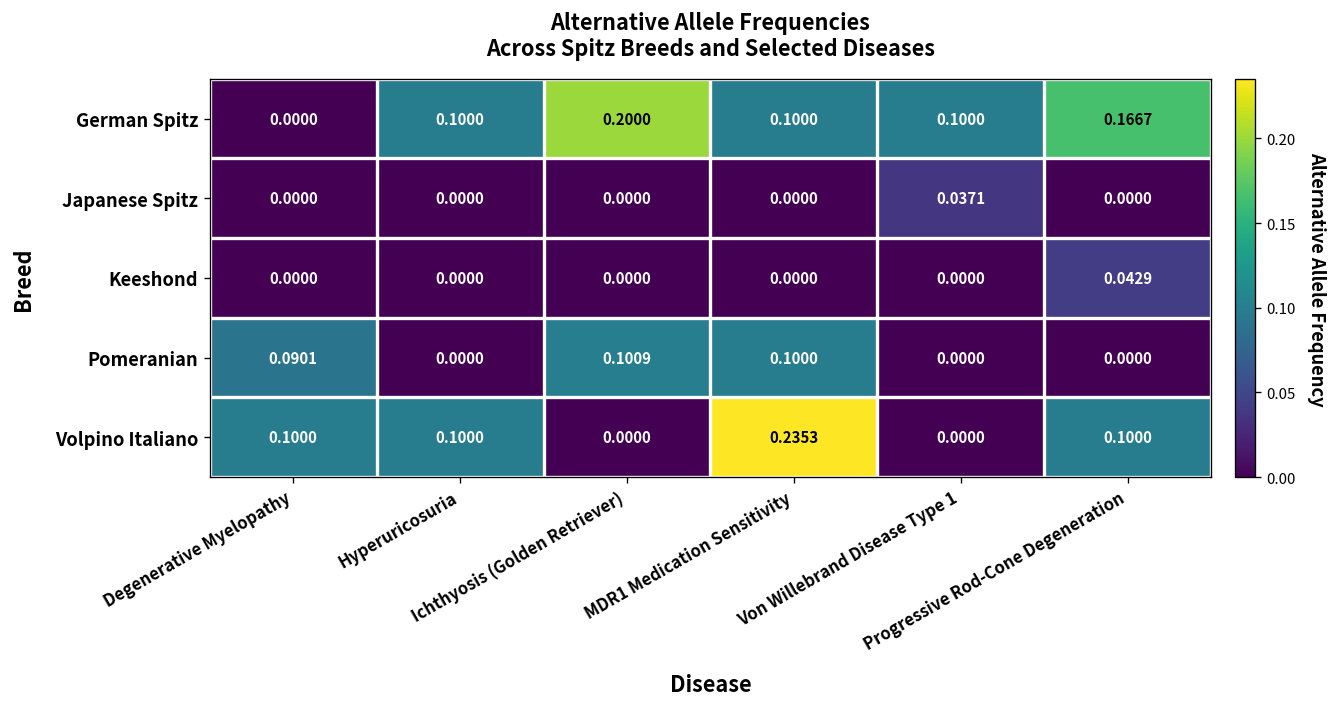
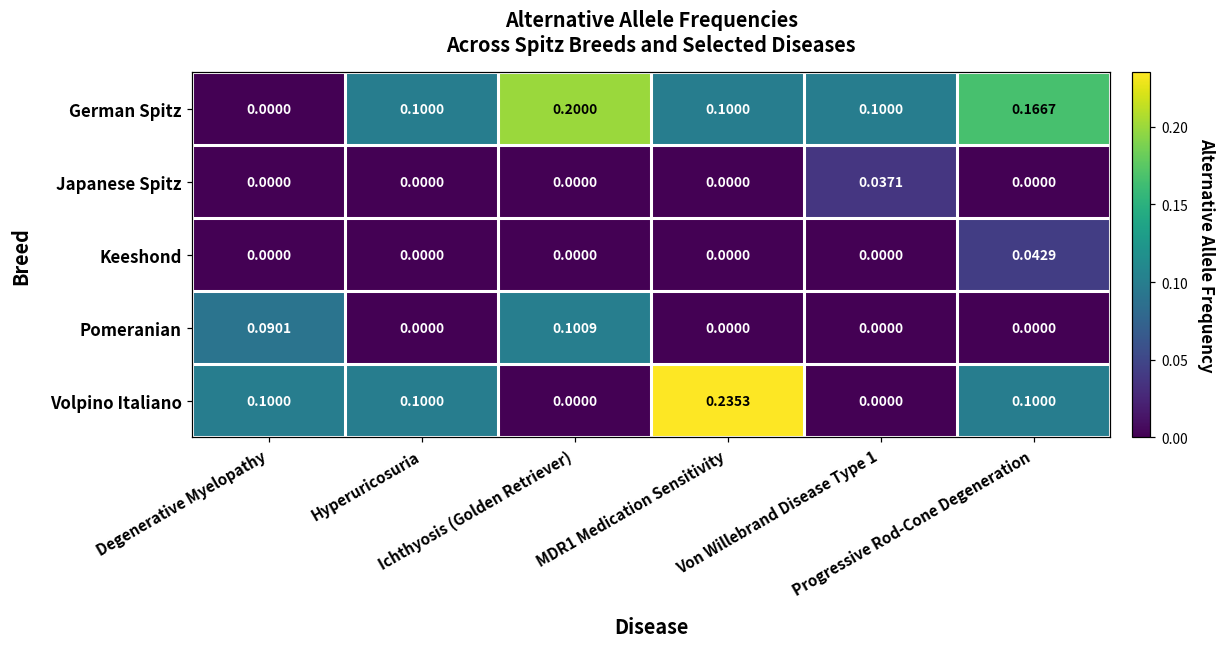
  {
    "German Spitz": {
      "Degenerative Myelopathy": 0.0000,
      "Hyperuricosuria": 0.1000,
      "Ichthyosis (Golden Retriever)": 0.2000,
      "MDR1 Medication Sensitivity": 0.1000,
      "Von Willebrand Disease Type 1": 0.1000,
      "Progressive Rod-Cone Degeneration": 0.1667
    },
    "Japanese Spitz": {
      "Degenerative Myelopathy": 0.0000,
      "Hyperuricosuria": 0.0000,
      "Ichthyosis (Golden Retriever)": 0.0000,
      "MDR1 Medication Sensitivity": 0.0000,
      "Von Willebrand Disease Type 1": 0.0371,
      "Progressive Rod-Cone Degeneration": 0.0000
    },
    "Keeshond": {
      "Degenerative Myelopathy": 0.0000,
      "Hyperuricosuria": 0.0000,
      "Ichthyosis (Golden Retriever)": 0.0000,
      "MDR1 Medication Sensitivity": 0.0000,
      "Von Willebrand Disease Type 1": 0.0000,
      "Progressive Rod-Cone Degeneration": 0.0429
    },
    "Pomeranian": {
      "Degenerative Myelopathy": 0.0901,
      "Hyperuricosuria": 0.0000,
      "Ichthyosis (Golden Retriever)": 0.1009,
-     "MDR1 Medication Sensitivity": 0.1000,
+     "MDR1 Medication Sensitivity": 0.0000,
      "Von Willebrand Disease Type 1": 0.0000,
      "Progressive Rod-Cone Degeneration": 0.0000
    },
    "Volpino Italiano": {
      "Degenerative Myelopathy": 0.1000,
      "Hyperuricosuria": 0.1000,
      "Ichthyosis (Golden Retriever)": 0.0000,
      "MDR1 Medication Sensitivity": 0.2353,
      "Von Willebrand Disease Type 1": 0.0000,
      "Progressive Rod-Cone Degeneration": 0.1000
    }
  }
